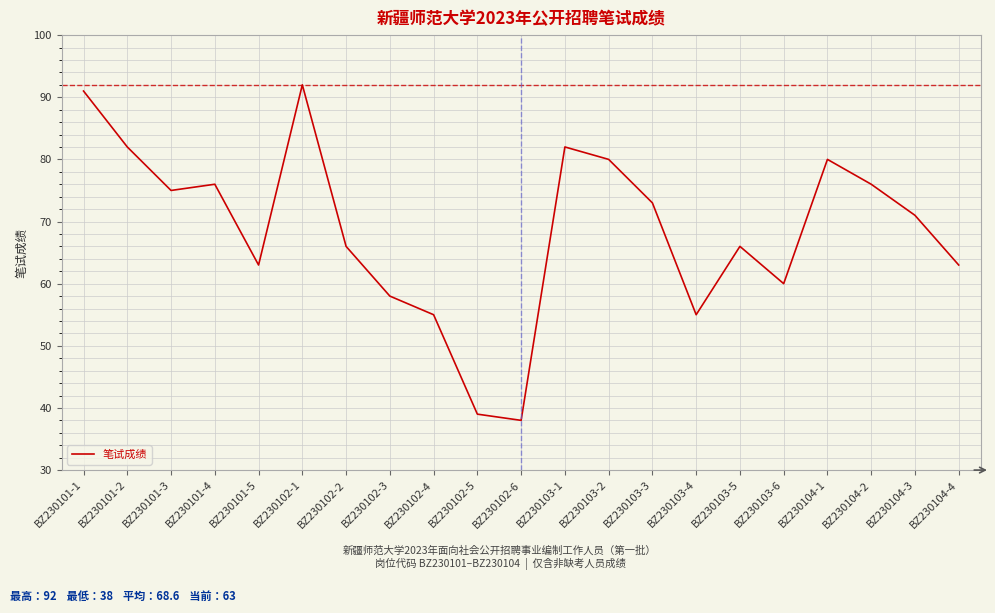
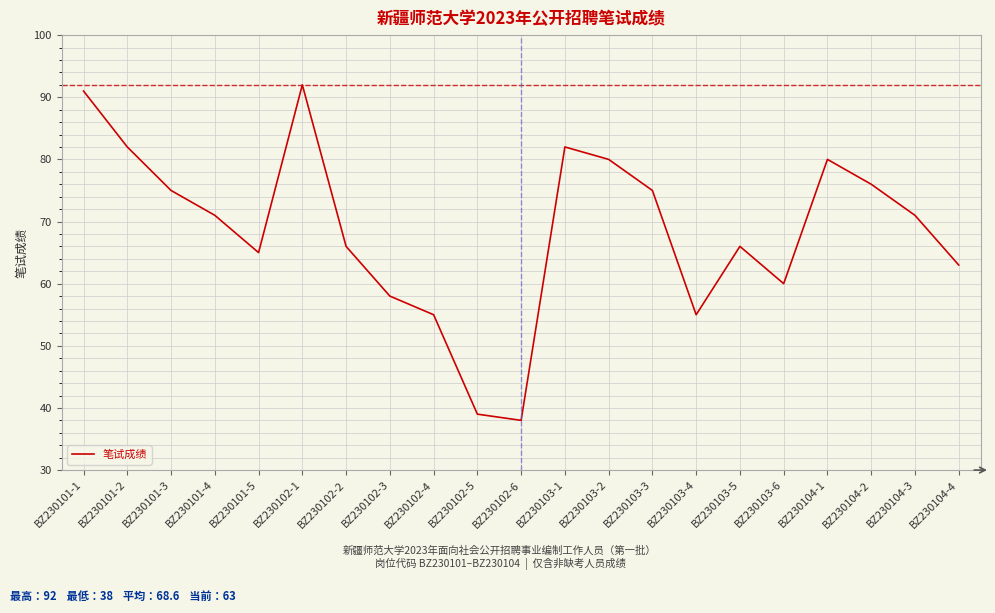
  {
    "BZ230101-1": 91,
    "BZ230101-2": 82,
    "BZ230101-3": 75,
-   "BZ230101-4": 76,
-   "BZ230101-5": 63,
+   "BZ230101-4": 71,
+   "BZ230101-5": 65,
    "BZ230102-1": 92,
    "BZ230102-2": 66,
    "BZ230102-3": 58,
    "BZ230102-4": 55,
    "BZ230102-5": 39,
    "BZ230102-6": 38,
    "BZ230103-1": 82,
    "BZ230103-2": 80,
-   "BZ230103-3": 73,
+   "BZ230103-3": 75,
    "BZ230103-4": 55,
    "BZ230103-5": 66,
    "BZ230103-6": 60,
    "BZ230104-1": 80,
    "BZ230104-2": 76,
    "BZ230104-3": 71,
    "BZ230104-4": 63
  }
